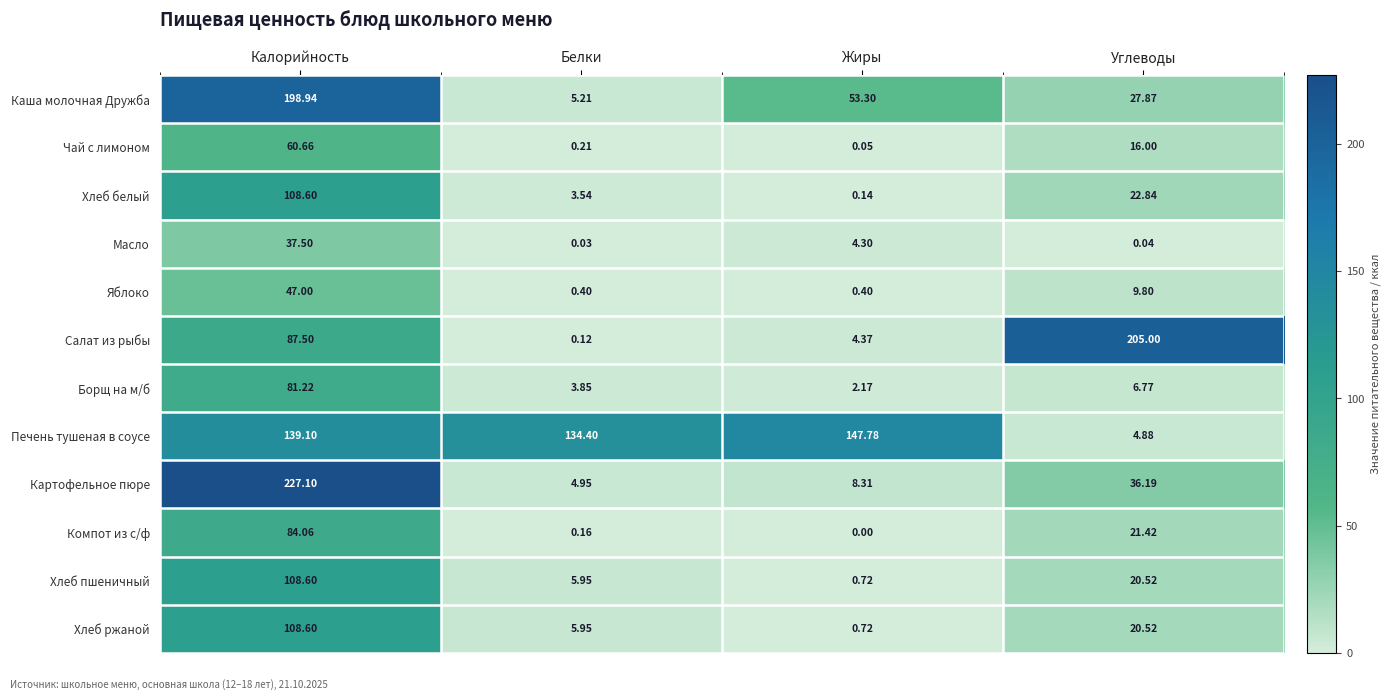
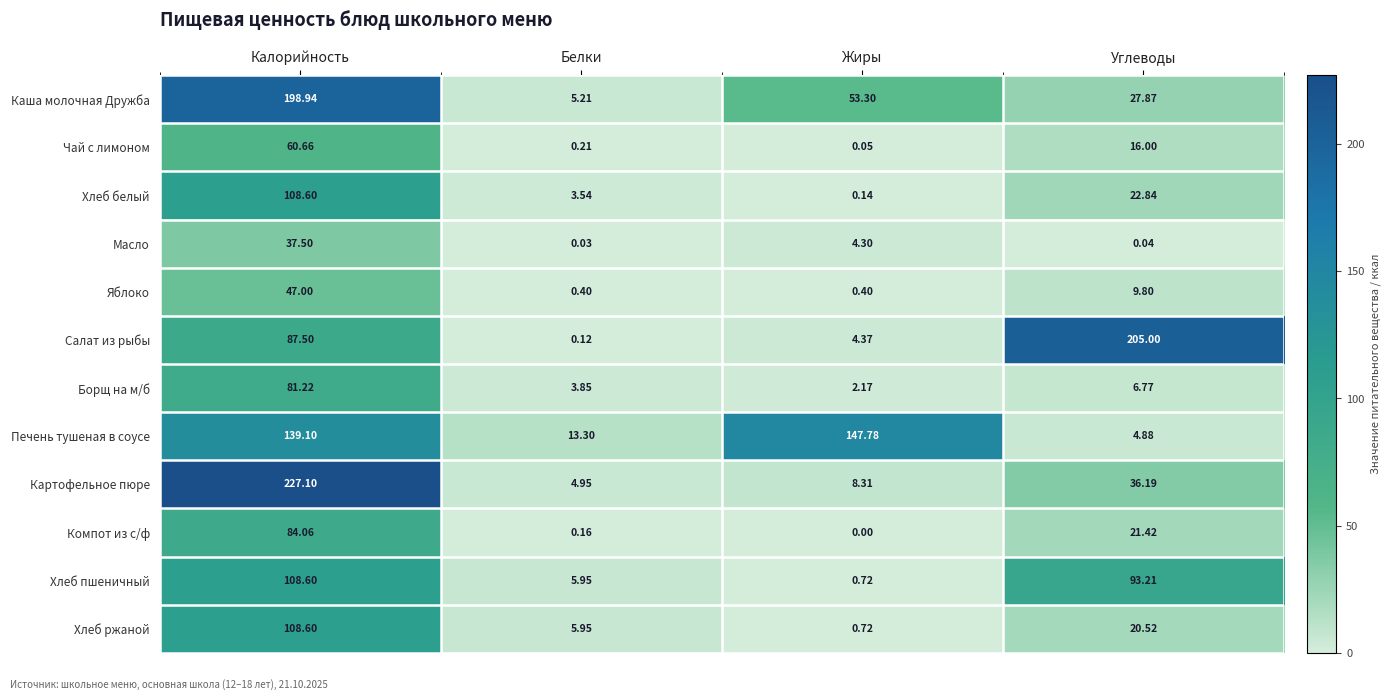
  {
    "Каша молочная Дружба": {
      "Калорийность": 198.94,
      "Белки": 5.21,
      "Жиры": 53.30,
      "Углеводы": 27.87
    },
    "Чай с лимоном": {
      "Калорийность": 60.66,
      "Белки": 0.21,
      "Жиры": 0.05,
      "Углеводы": 16.00
    },
    "Хлеб белый": {
      "Калорийность": 108.60,
      "Белки": 3.54,
      "Жиры": 0.14,
      "Углеводы": 22.84
    },
    "Масло": {
      "Калорийность": 37.50,
      "Белки": 0.03,
      "Жиры": 4.30,
      "Углеводы": 0.04
    },
    "Яблоко": {
      "Калорийность": 47.00,
      "Белки": 0.40,
      "Жиры": 0.40,
      "Углеводы": 9.80
    },
    "Салат из рыбы": {
      "Калорийность": 87.50,
      "Белки": 0.12,
      "Жиры": 4.37,
      "Углеводы": 205.00
    },
    "Борщ на м/б": {
      "Калорийность": 81.22,
      "Белки": 3.85,
      "Жиры": 2.17,
      "Углеводы": 6.77
    },
    "Печень тушеная в соусе": {
      "Калорийность": 139.10,
-     "Белки": 134.40,
+     "Белки": 13.30,
      "Жиры": 147.78,
      "Углеводы": 4.88
    },
    "Картофельное пюре": {
      "Калорийность": 227.10,
      "Белки": 4.95,
      "Жиры": 8.31,
      "Углеводы": 36.19
    },
    "Компот из с/ф": {
      "Калорийность": 84.06,
      "Белки": 0.16,
      "Жиры": 0.00,
      "Углеводы": 21.42
    },
    "Хлеб пшеничный": {
      "Калорийность": 108.60,
      "Белки": 5.95,
      "Жиры": 0.72,
-     "Углеводы": 20.52
+     "Углеводы": 93.21
    },
    "Хлеб ржаной": {
      "Калорийность": 108.60,
      "Белки": 5.95,
      "Жиры": 0.72,
      "Углеводы": 20.52
    }
  }
